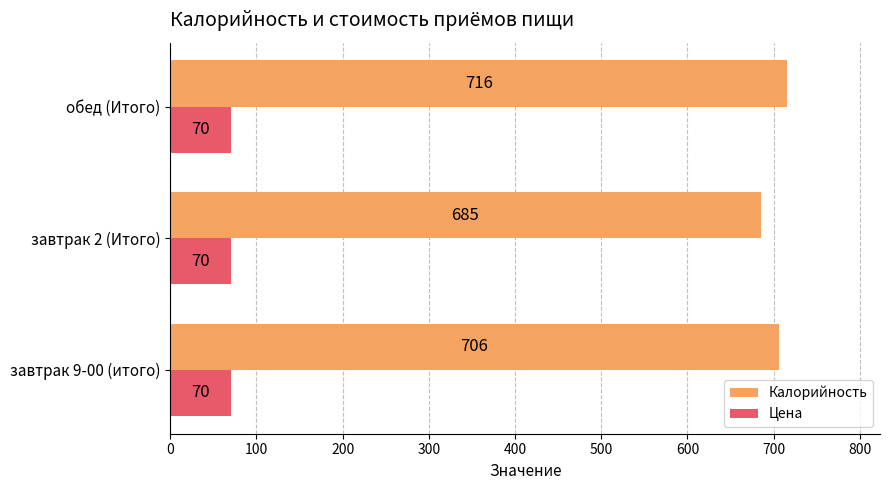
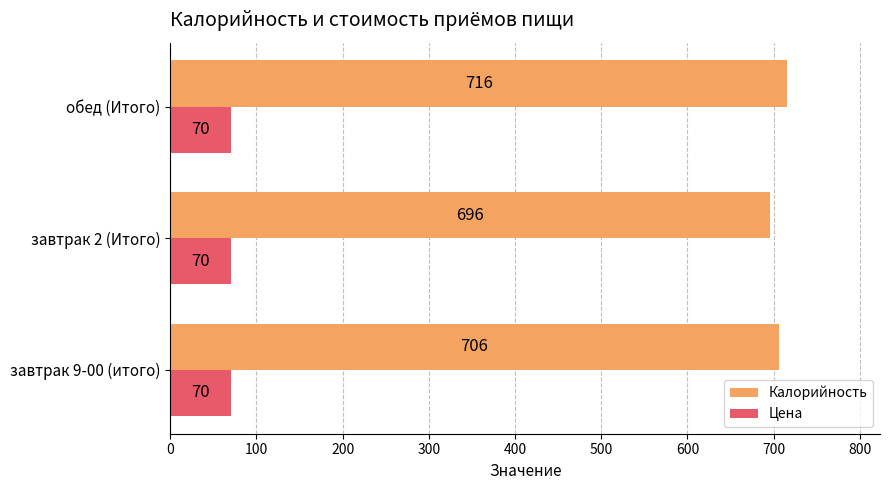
  {
    "Калорийность": {
      "обед (Итого)": 716,
-     "завтрак 2 (Итого)": 685,
+     "завтрак 2 (Итого)": 696,
      "завтрак 9-00 (итого)": 706
    },
    "Цена": {
      "обед (Итого)": 70,
      "завтрак 2 (Итого)": 70,
      "завтрак 9-00 (итого)": 70
    }
  }
